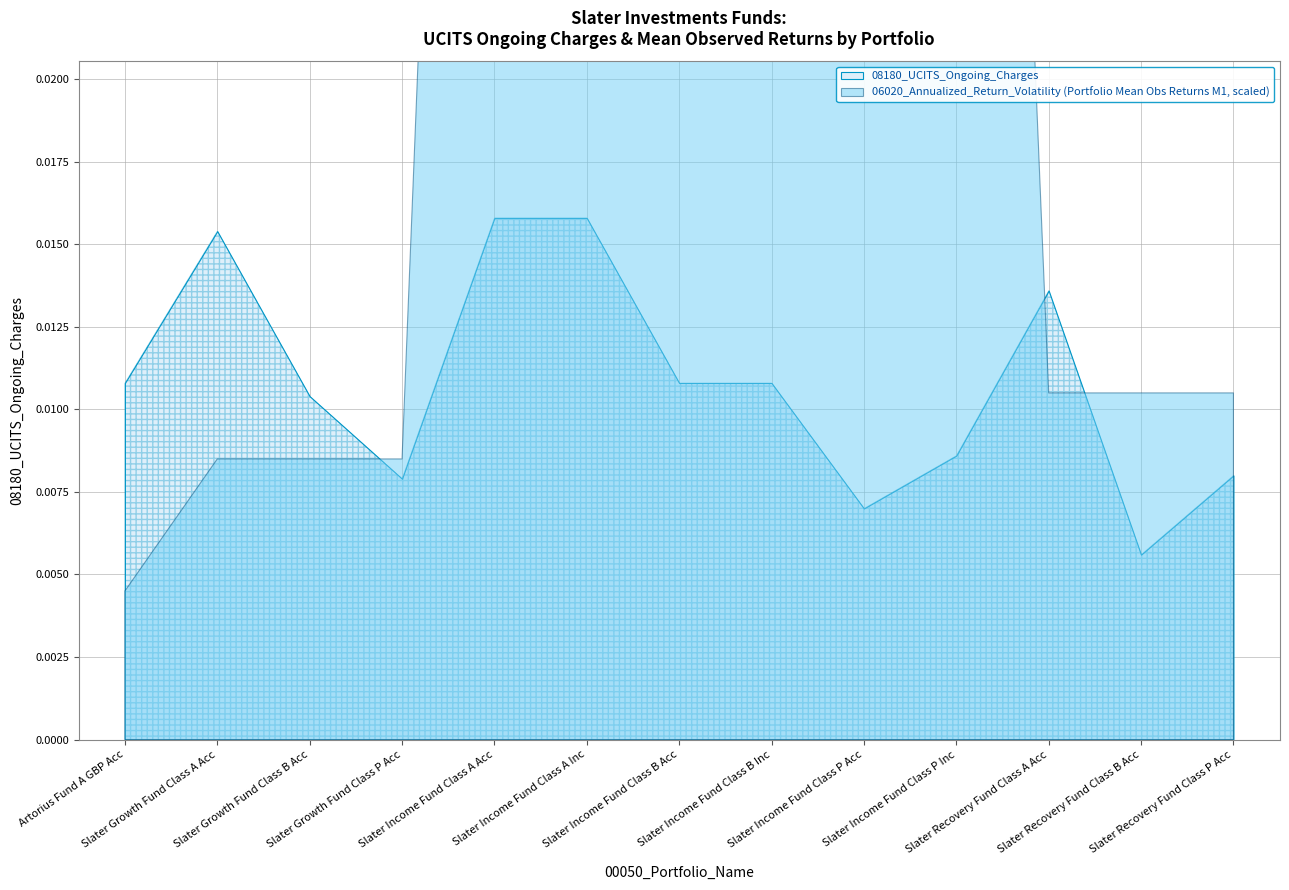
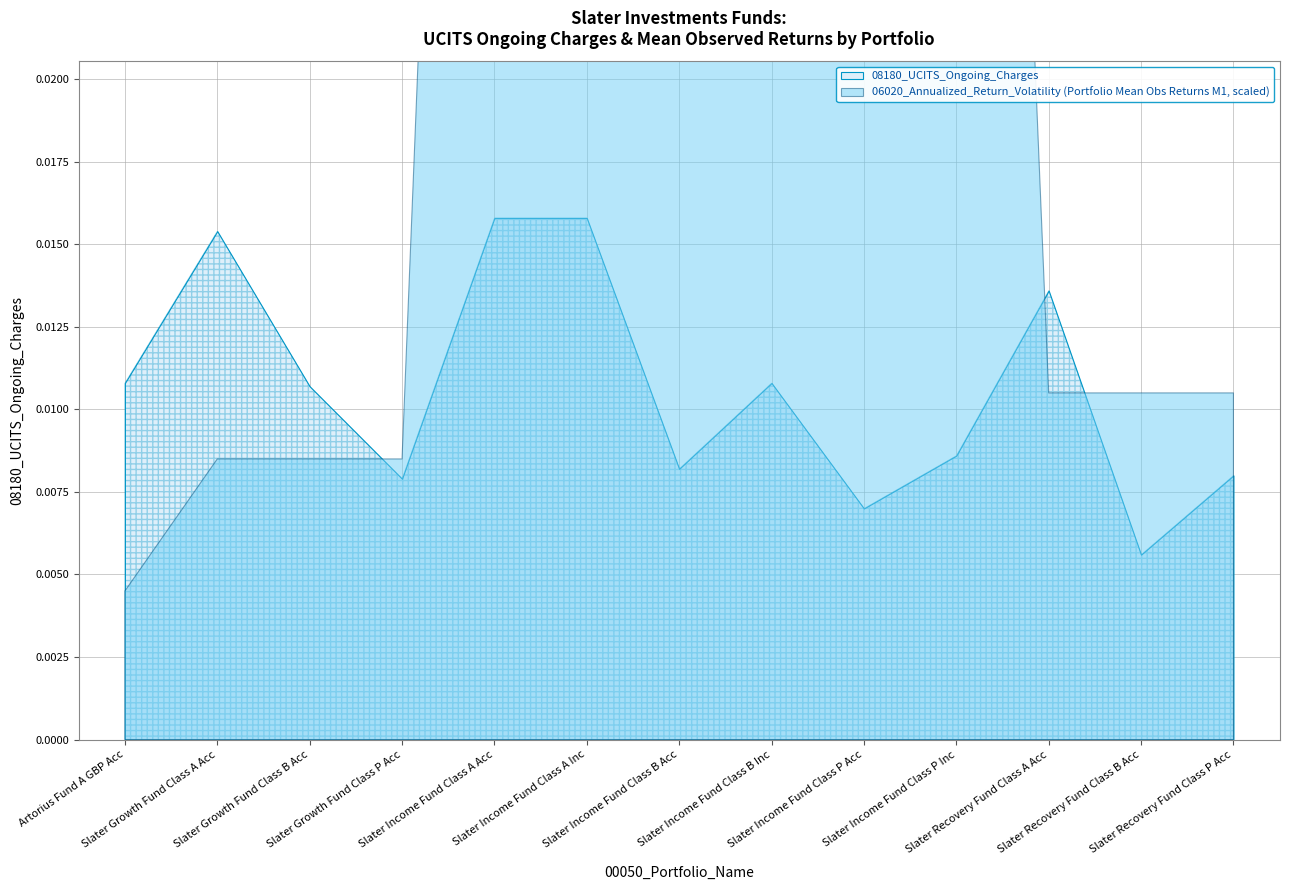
  {
    "08180_UCITS_Ongoing_Charges": {
      "Artorius Fund A GBP Acc": 0.0108,
      "Slater Growth Fund Class A Acc": 0.0154,
-     "Slater Growth Fund Class B Acc": 0.0104,
+     "Slater Growth Fund Class B Acc": 0.0107,
      "Slater Growth Fund Class P Acc": 0.0079,
      "Slater Income Fund Class A Acc": 0.0158,
      "Slater Income Fund Class A Inc": 0.0158,
-     "Slater Income Fund Class B Acc": 0.0108,
+     "Slater Income Fund Class B Acc": 0.0082,
      "Slater Income Fund Class B Inc": 0.0108,
      "Slater Income Fund Class P Acc": 0.0070,
      "Slater Income Fund Class P Inc": 0.0086,
      "Slater Recovery Fund Class A Acc": 0.0136,
      "Slater Recovery Fund Class B Acc": 0.0056,
      "Slater Recovery Fund Class P Acc": 0.0080
    },
    "06020_Annualized_Return_Volatility (Portfolio Mean Obs Returns M1, scaled)": {
      "Artorius Fund A GBP Acc": 0.0045,
      "Slater Growth Fund Class A Acc": 0.0085,
      "Slater Growth Fund Class B Acc": 0.0085,
      "Slater Growth Fund Class P Acc": 0.0085,
      "Slater Recovery Fund Class A Acc": 0.0105,
      "Slater Recovery Fund Class B Acc": 0.0105,
      "Slater Recovery Fund Class P Acc": 0.0105
    }
  }
